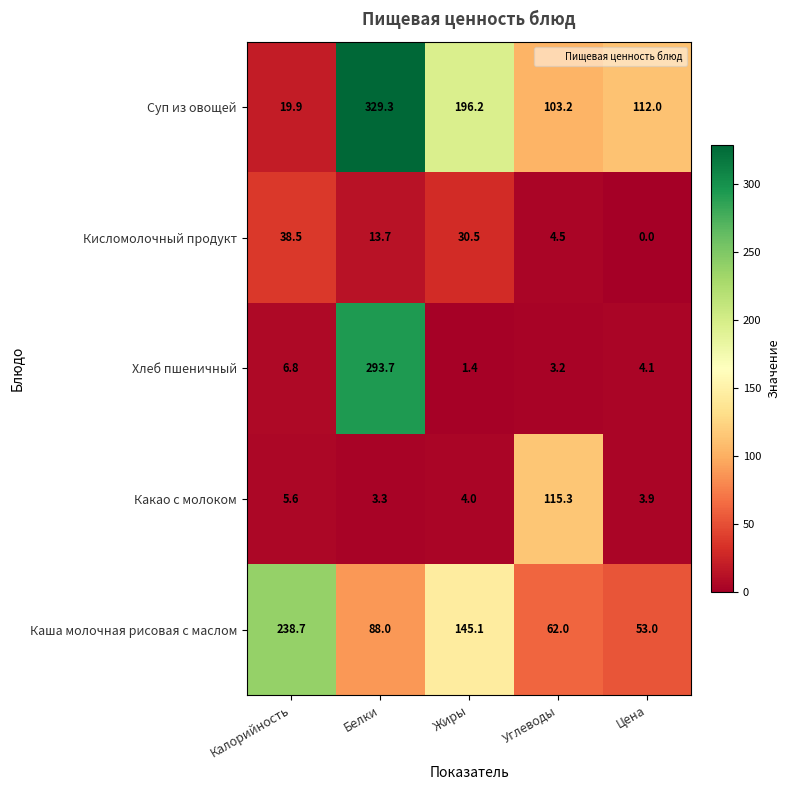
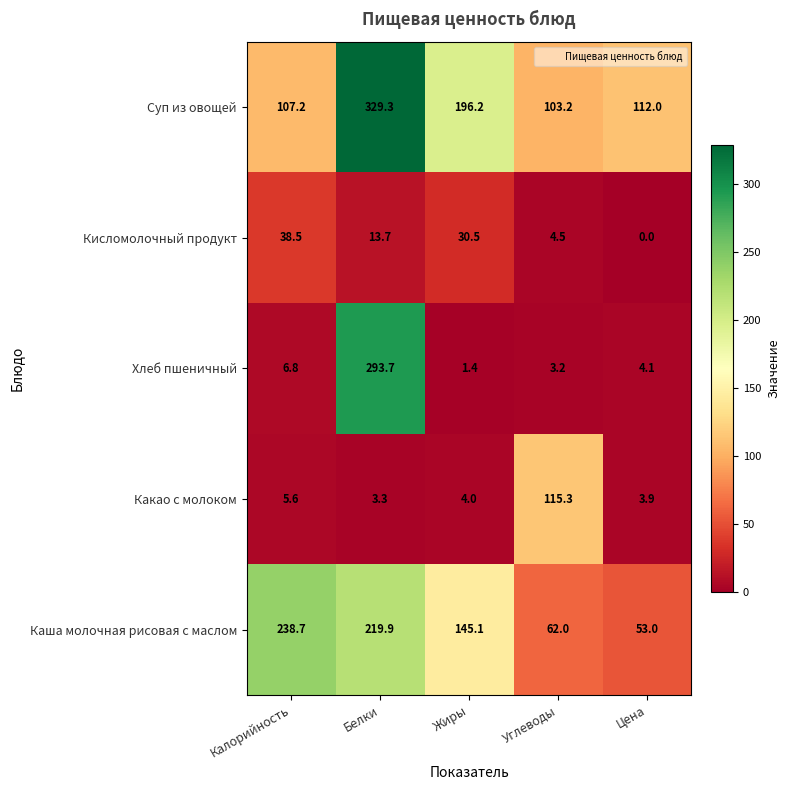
  {
    "Суп из овощей": {
-     "Калорийность": 19.9,
+     "Калорийность": 107.2,
      "Белки": 329.3,
      "Жиры": 196.2,
      "Углеводы": 103.2,
      "Цена": 112.0
    },
    "Кисломолочный продукт": {
      "Калорийность": 38.5,
      "Белки": 13.7,
      "Жиры": 30.5,
      "Углеводы": 4.5,
      "Цена": 0.0
    },
    "Хлеб пшеничный": {
      "Калорийность": 6.8,
      "Белки": 293.7,
      "Жиры": 1.4,
      "Углеводы": 3.2,
      "Цена": 4.1
    },
    "Какао с молоком": {
      "Калорийность": 5.6,
      "Белки": 3.3,
      "Жиры": 4.0,
      "Углеводы": 115.3,
      "Цена": 3.9
    },
    "Каша молочная рисовая с маслом": {
      "Калорийность": 238.7,
-     "Белки": 88.0,
+     "Белки": 219.9,
      "Жиры": 145.1,
      "Углеводы": 62.0,
      "Цена": 53.0
    }
  }
